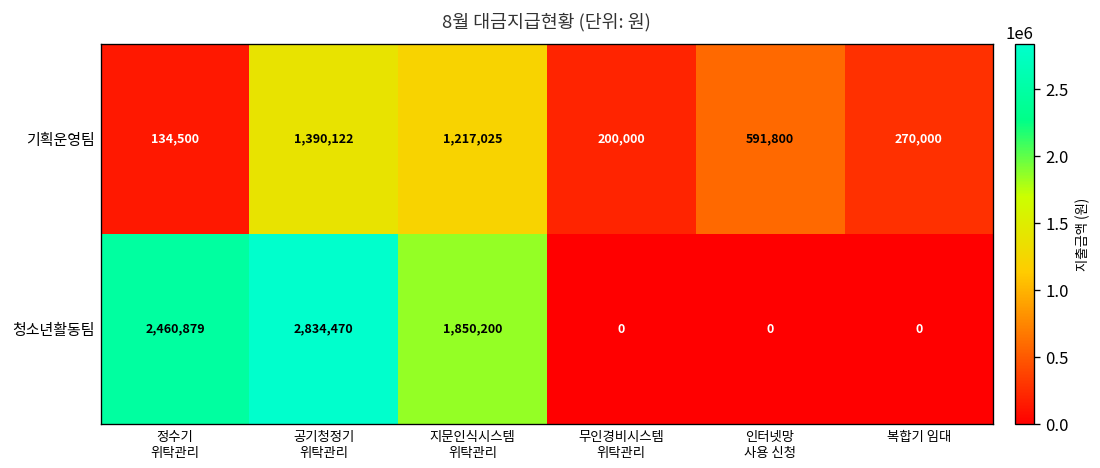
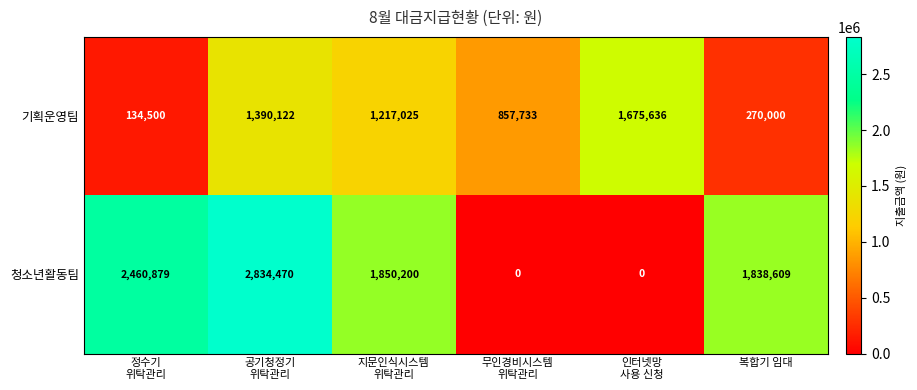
  {
    "기획운영팀": {
      "정수기 위탁관리": "134,500",
      "공기청정기 위탁관리": "1,390,122",
      "지문인식시스템 위탁관리": "1,217,025",
-     "무인경비시스템 위탁관리": "200,000",
-     "인터넷망 사용 신청": "591,800",
+     "무인경비시스템 위탁관리": "857,733",
+     "인터넷망 사용 신청": "1,675,636",
      "복합기 임대": "270,000"
    },
    "청소년활동팀": {
      "정수기 위탁관리": "2,460,879",
      "공기청정기 위탁관리": "2,834,470",
      "지문인식시스템 위탁관리": "1,850,200",
      "무인경비시스템 위탁관리": "0",
      "인터넷망 사용 신청": "0",
-     "복합기 임대": "0"
+     "복합기 임대": "1,838,609"
    }
  }
